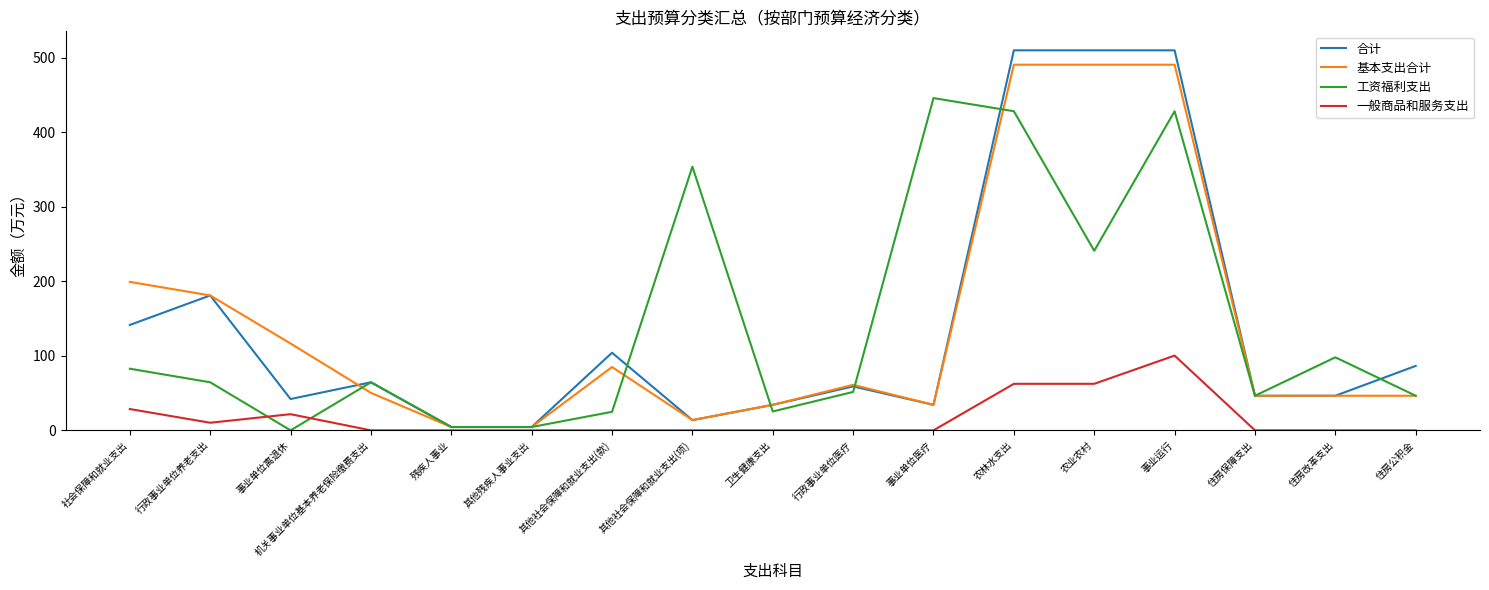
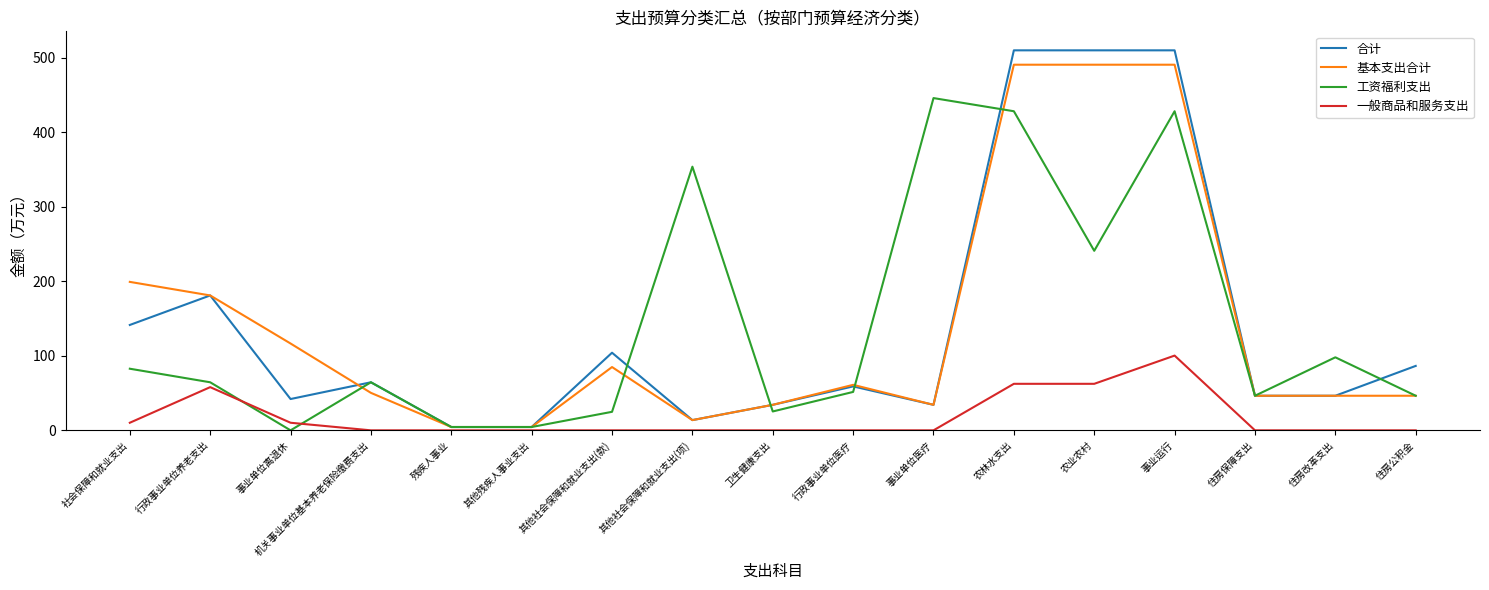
  {
    "合计": {
      "社会保障和就业支出": 140,
      "事业单位离退休": 40,
      "其他社会保障和就业支出(款)": 100,
      "农林水支出": 510,
      "农业农村": 510,
      "事业运行": 510,
      "住房公积金": 90
    },
    "基本支出合计": {
      "社会保障和就业支出": 200,
      "事业单位离退休": 120,
      "机关事业单位基本养老保险缴费支出": 50,
      "其他社会保障和就业支出(款)": 80,
      "农林水支出": 490,
      "农业农村": 490,
      "事业运行": 490
    },
    "工资福利支出": {
      "社会保障和就业支出": 80,
      "行政事业单位养老支出": 60,
      "事业单位离退休": 0,
      "其他社会保障和就业支出(款)": 20,
      "其他社会保障和就业支出(项)": 350,
      "卫生健康支出": 30,
      "行政事业单位医疗": 50,
      "事业单位医疗": 450,
      "农林水支出": 430,
      "农业农村": 240,
      "事业运行": 430,
      "住房改革支出": 100
    },
    "一般商品和服务支出": {
-     "社会保障和就业支出": 30,
-     "行政事业单位养老支出": 10,
-     "事业单位离退休": 20,
+     "社会保障和就业支出": 10,
+     "行政事业单位养老支出": 60,
+     "事业单位离退休": 10,
      "机关事业单位基本养老保险缴费支出": 0,
      "残疾人事业": 0,
      "其他残疾人事业支出": 0,
      "其他社会保障和就业支出(款)": 0,
      "其他社会保障和就业支出(项)": 0,
      "卫生健康支出": 0,
      "行政事业单位医疗": 0,
      "事业单位医疗": 0,
      "农林水支出": 60,
      "农业农村": 60,
      "事业运行": 100,
      "住房保障支出": 0,
      "住房改革支出": 0,
      "住房公积金": 0
    }
  }
